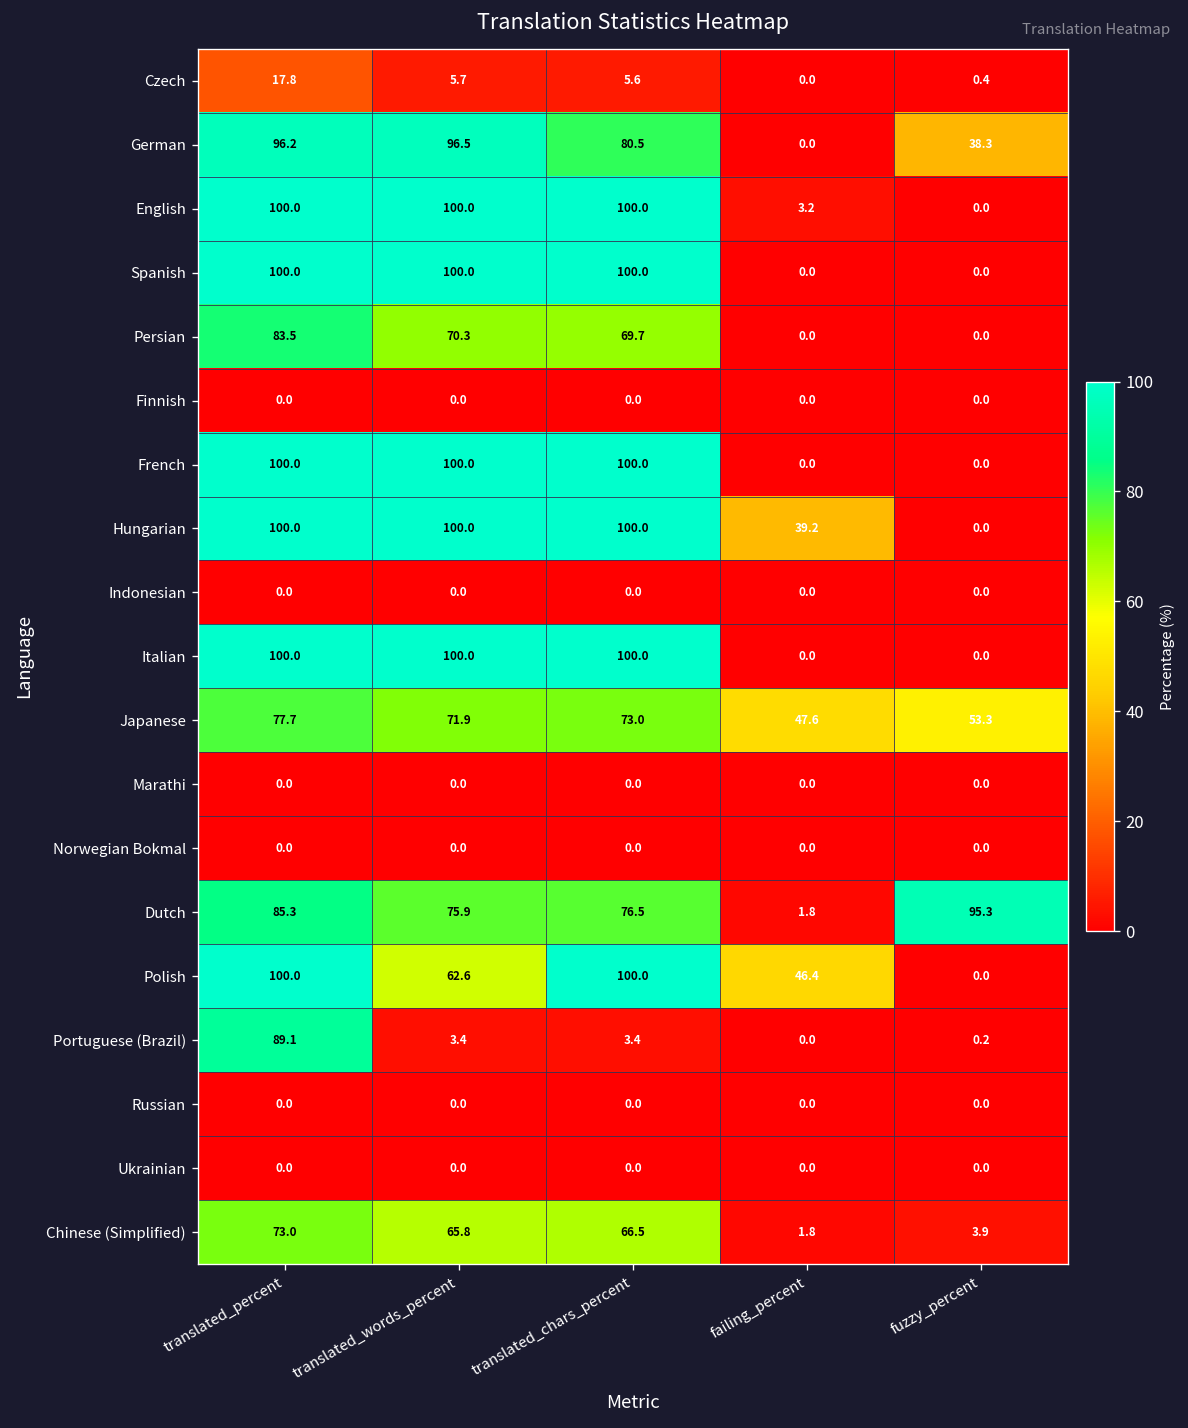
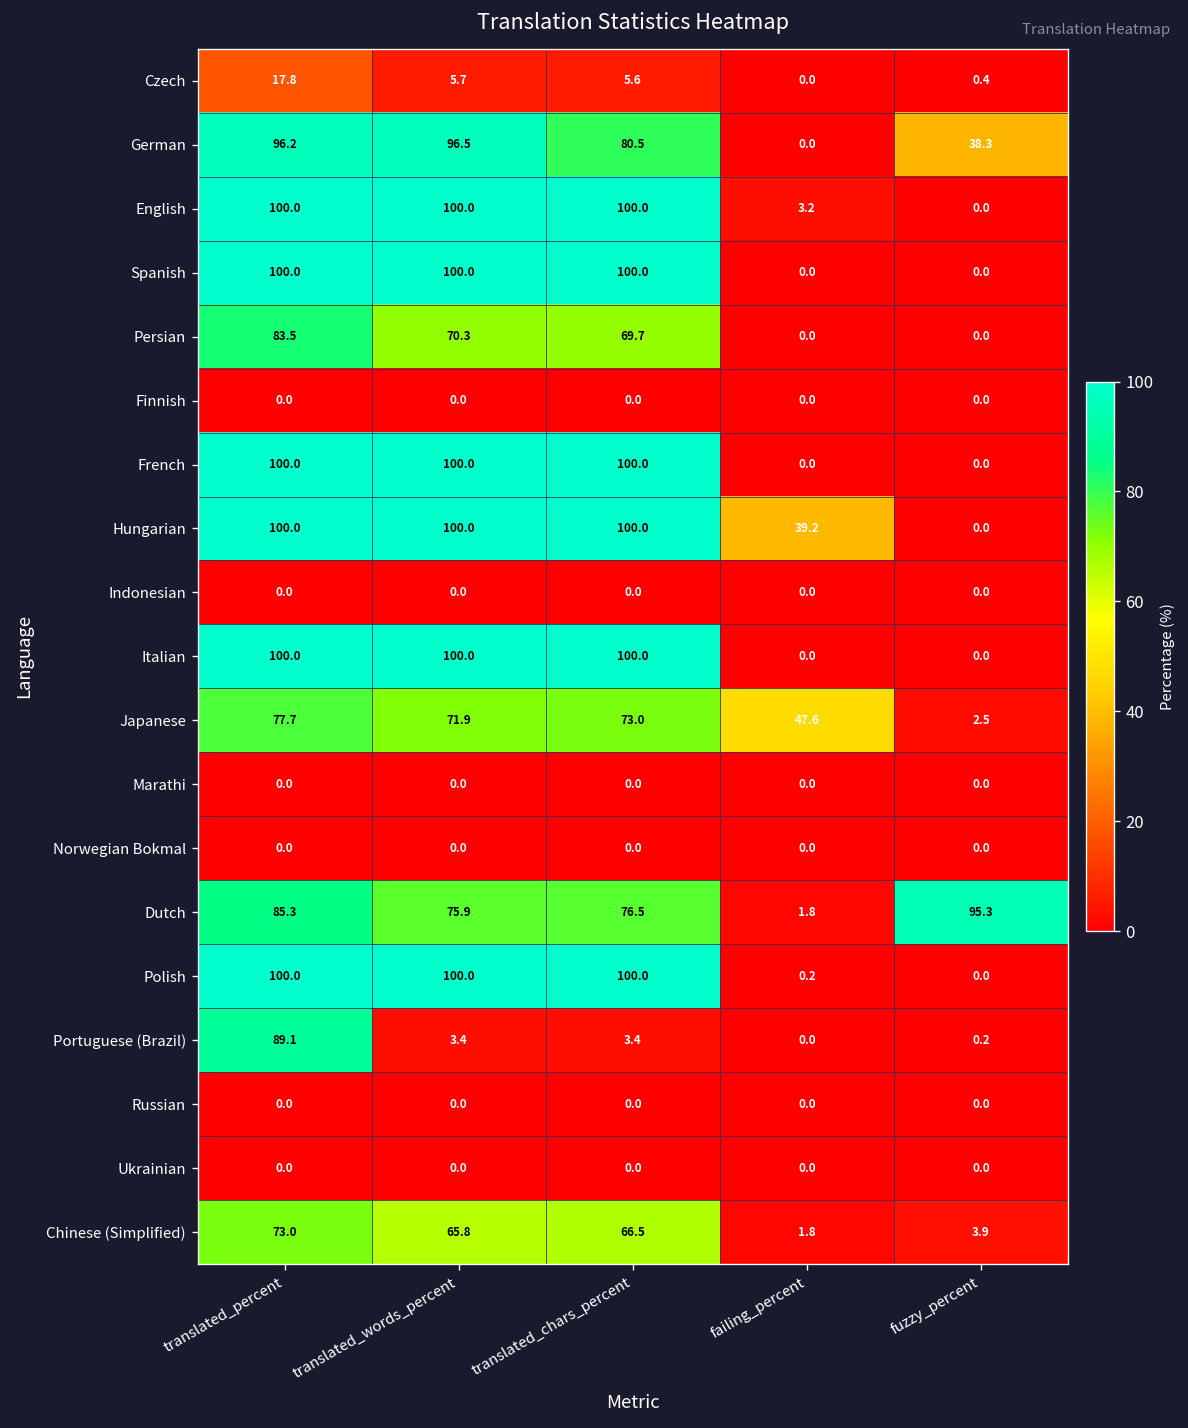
  {
    "Czech": {
      "translated_percent": 17.8,
      "translated_words_percent": 5.7,
      "translated_chars_percent": 5.6,
      "failing_percent": 0.0,
      "fuzzy_percent": 0.4
    },
    "German": {
      "translated_percent": 96.2,
      "translated_words_percent": 96.5,
      "translated_chars_percent": 80.5,
      "failing_percent": 0.0,
      "fuzzy_percent": 38.3
    },
    "English": {
      "translated_percent": 100.0,
      "translated_words_percent": 100.0,
      "translated_chars_percent": 100.0,
      "failing_percent": 3.2,
      "fuzzy_percent": 0.0
    },
    "Spanish": {
      "translated_percent": 100.0,
      "translated_words_percent": 100.0,
      "translated_chars_percent": 100.0,
      "failing_percent": 0.0,
      "fuzzy_percent": 0.0
    },
    "Persian": {
      "translated_percent": 83.5,
      "translated_words_percent": 70.3,
      "translated_chars_percent": 69.7,
      "failing_percent": 0.0,
      "fuzzy_percent": 0.0
    },
    "Finnish": {
      "translated_percent": 0.0,
      "translated_words_percent": 0.0,
      "translated_chars_percent": 0.0,
      "failing_percent": 0.0,
      "fuzzy_percent": 0.0
    },
    "French": {
      "translated_percent": 100.0,
      "translated_words_percent": 100.0,
      "translated_chars_percent": 100.0,
      "failing_percent": 0.0,
      "fuzzy_percent": 0.0
    },
    "Hungarian": {
      "translated_percent": 100.0,
      "translated_words_percent": 100.0,
      "translated_chars_percent": 100.0,
      "failing_percent": 39.2,
      "fuzzy_percent": 0.0
    },
    "Indonesian": {
      "translated_percent": 0.0,
      "translated_words_percent": 0.0,
      "translated_chars_percent": 0.0,
      "failing_percent": 0.0,
      "fuzzy_percent": 0.0
    },
    "Italian": {
      "translated_percent": 100.0,
      "translated_words_percent": 100.0,
      "translated_chars_percent": 100.0,
      "failing_percent": 0.0,
      "fuzzy_percent": 0.0
    },
    "Japanese": {
      "translated_percent": 77.7,
      "translated_words_percent": 71.9,
      "translated_chars_percent": 73.0,
      "failing_percent": 47.6,
-     "fuzzy_percent": 53.3
+     "fuzzy_percent": 2.5
    },
    "Marathi": {
      "translated_percent": 0.0,
      "translated_words_percent": 0.0,
      "translated_chars_percent": 0.0,
      "failing_percent": 0.0,
      "fuzzy_percent": 0.0
    },
    "Norwegian Bokmal": {
      "translated_percent": 0.0,
      "translated_words_percent": 0.0,
      "translated_chars_percent": 0.0,
      "failing_percent": 0.0,
      "fuzzy_percent": 0.0
    },
    "Dutch": {
      "translated_percent": 85.3,
      "translated_words_percent": 75.9,
      "translated_chars_percent": 76.5,
      "failing_percent": 1.8,
      "fuzzy_percent": 95.3
    },
    "Polish": {
      "translated_percent": 100.0,
-     "translated_words_percent": 62.6,
+     "translated_words_percent": 100.0,
      "translated_chars_percent": 100.0,
-     "failing_percent": 46.4,
+     "failing_percent": 0.2,
      "fuzzy_percent": 0.0
    },
    "Portuguese (Brazil)": {
      "translated_percent": 89.1,
      "translated_words_percent": 3.4,
      "translated_chars_percent": 3.4,
      "failing_percent": 0.0,
      "fuzzy_percent": 0.2
    },
    "Russian": {
      "translated_percent": 0.0,
      "translated_words_percent": 0.0,
      "translated_chars_percent": 0.0,
      "failing_percent": 0.0,
      "fuzzy_percent": 0.0
    },
    "Ukrainian": {
      "translated_percent": 0.0,
      "translated_words_percent": 0.0,
      "translated_chars_percent": 0.0,
      "failing_percent": 0.0,
      "fuzzy_percent": 0.0
    },
    "Chinese (Simplified)": {
      "translated_percent": 73.0,
      "translated_words_percent": 65.8,
      "translated_chars_percent": 66.5,
      "failing_percent": 1.8,
      "fuzzy_percent": 3.9
    }
  }
